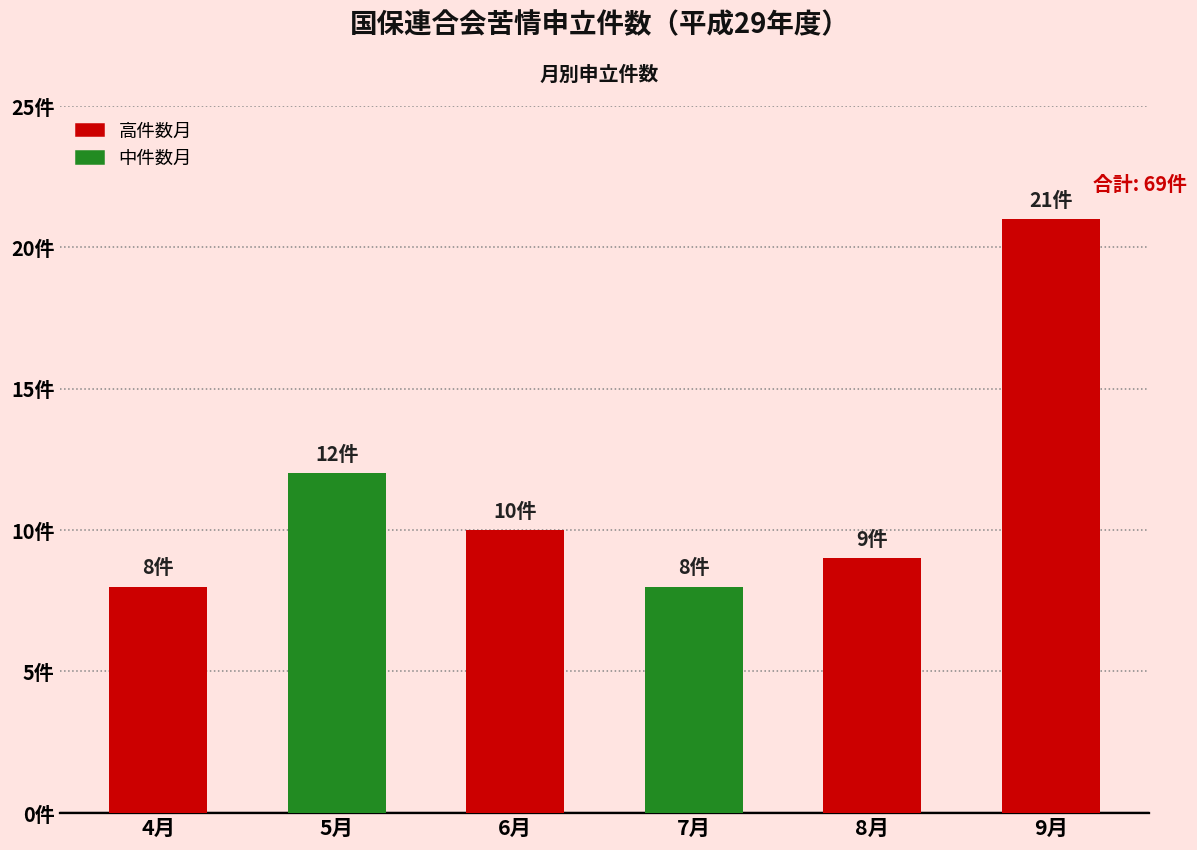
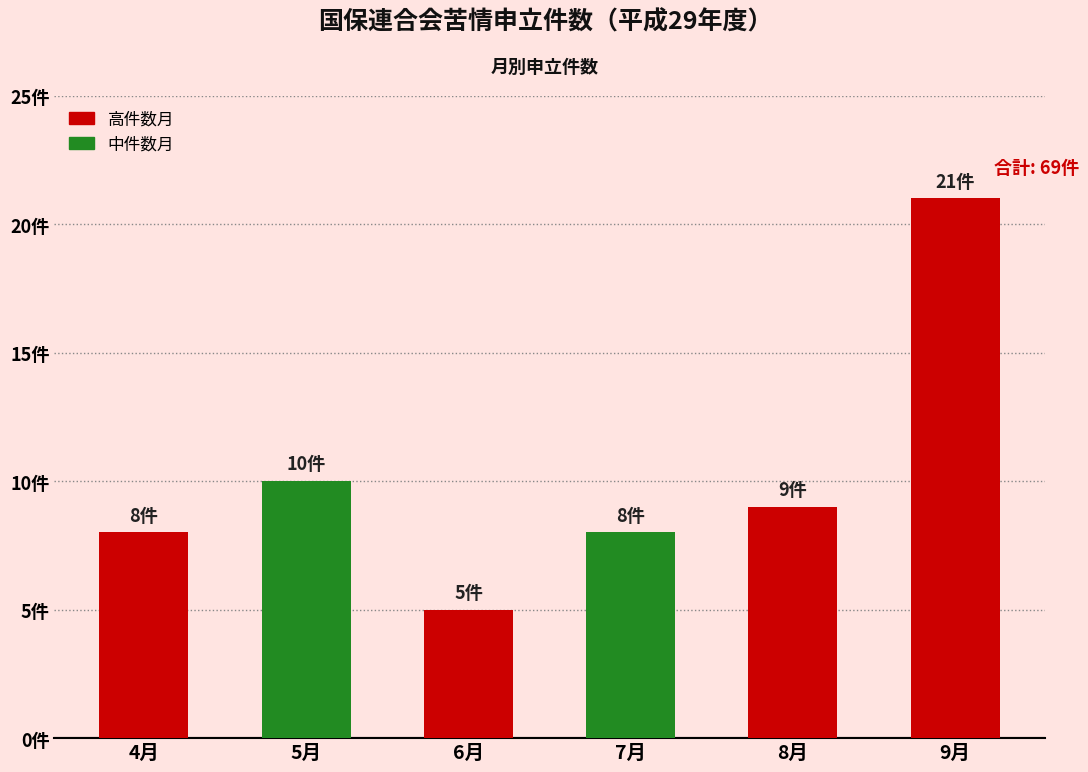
  {
    "4月": "8件",
-   "5月": "12件",
-   "6月": "10件",
+   "5月": "10件",
+   "6月": "5件",
    "7月": "8件",
    "8月": "9件",
    "9月": "21件"
  }
